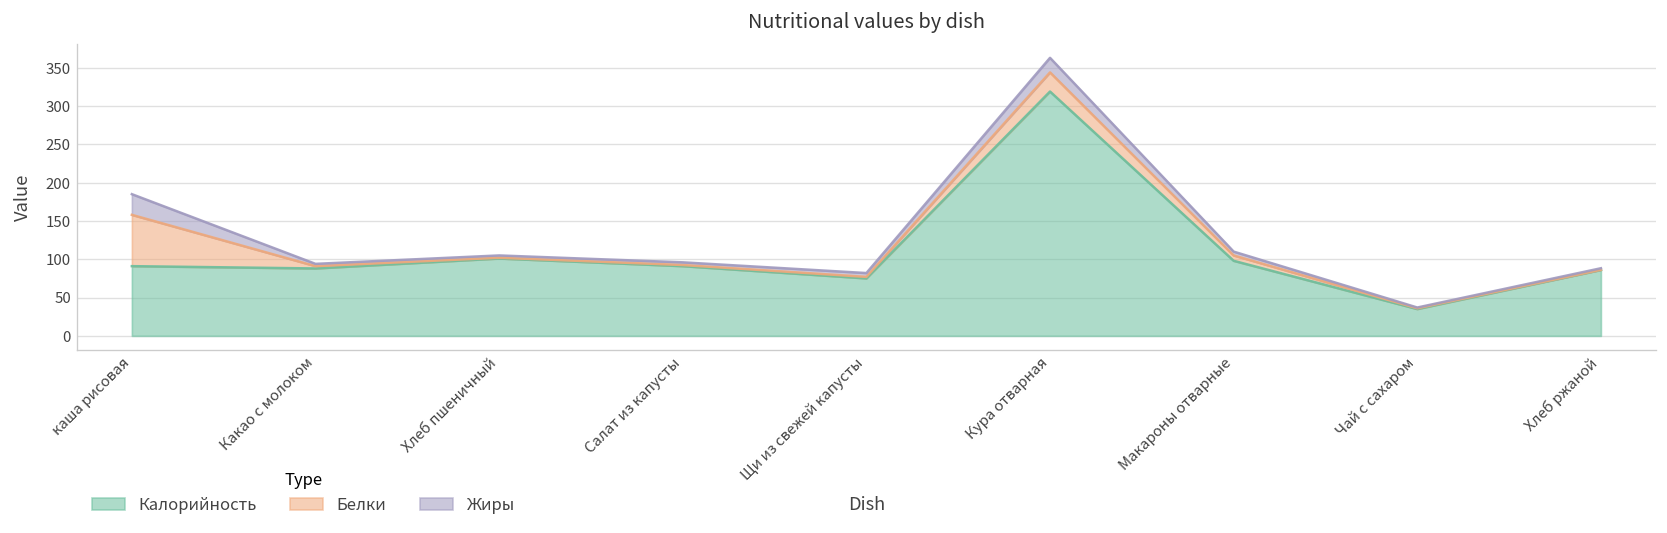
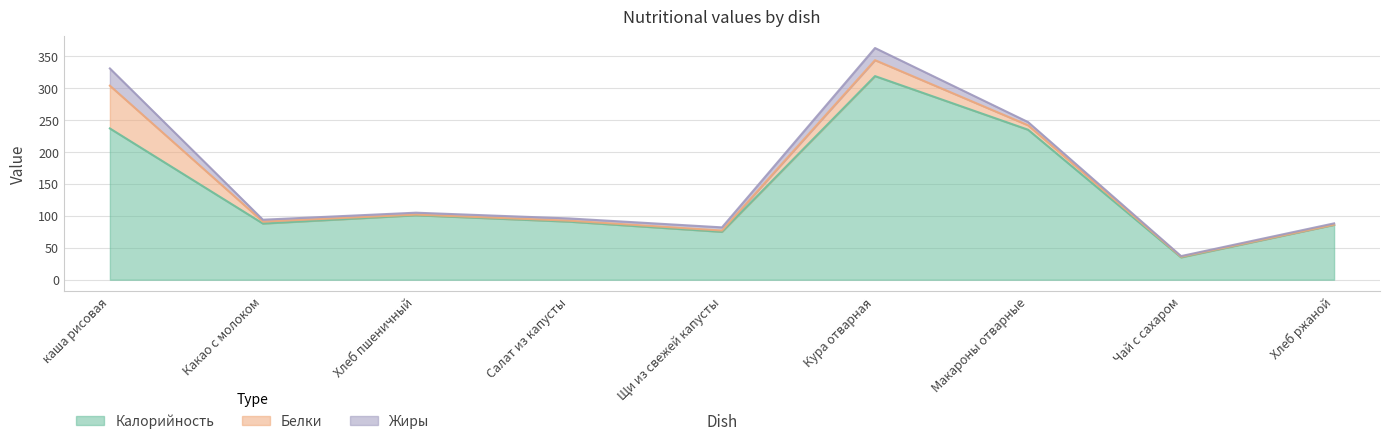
  {
    "Калорийность": {
-     "каша рисовая": 90,
+     "каша рисовая": 240,
      "Кура отварная": 320,
-     "Макароны отварные": 100
+     "Макароны отварные": 240
    },
    "Белки": {
      "каша рисовая": 70,
      "Кура отварная": 30,
      "Макароны отварные": 10
    },
    "Жиры": {
      "каша рисовая": 30,
      "Щи из свежей капусты": 10,
      "Кура отварная": 20,
      "Макароны отварные": 10
    }
  }
